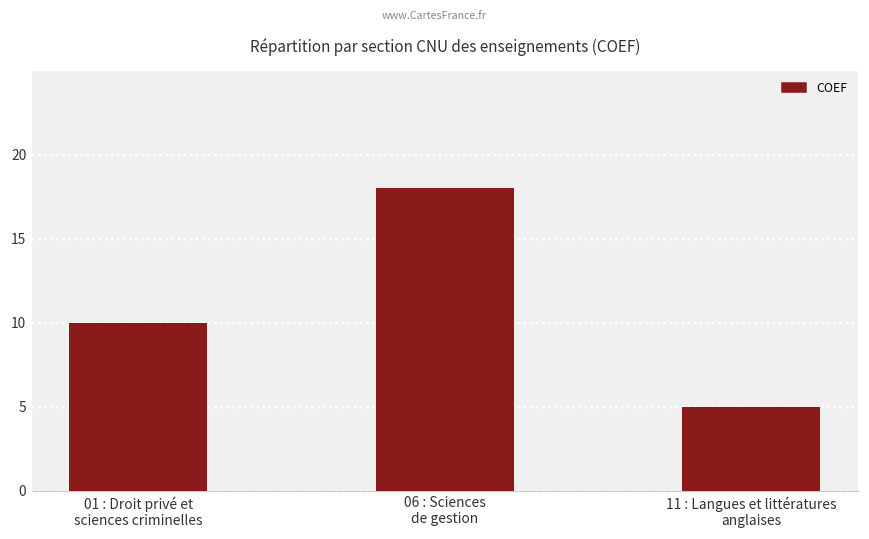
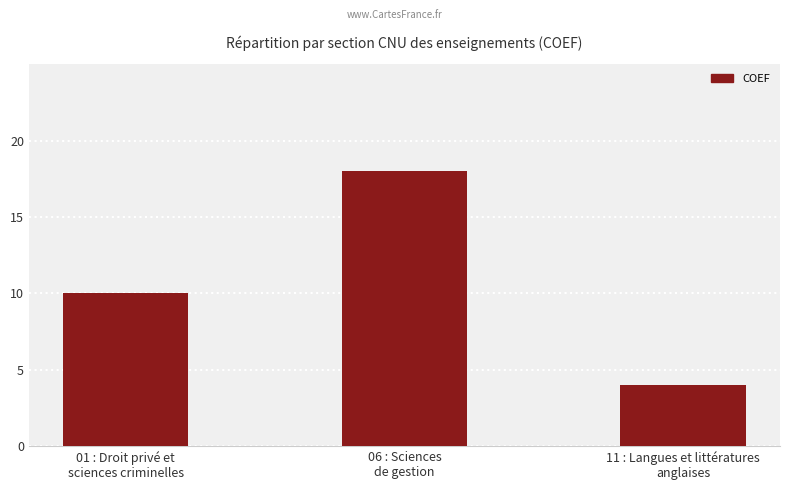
  {
    "01 : Droit privé et sciences criminelles": 10,
    "06 : Sciences de gestion": 18,
-   "11 : Langues et littératures anglaises": 5
+   "11 : Langues et littératures anglaises": 4
  }
